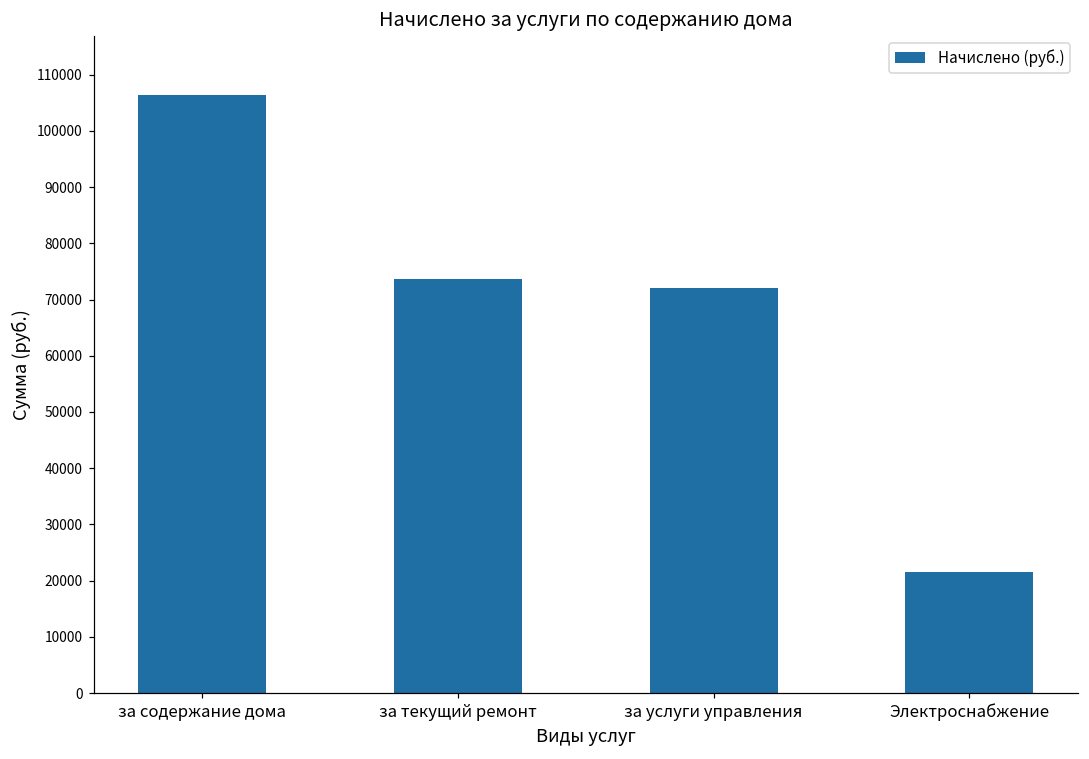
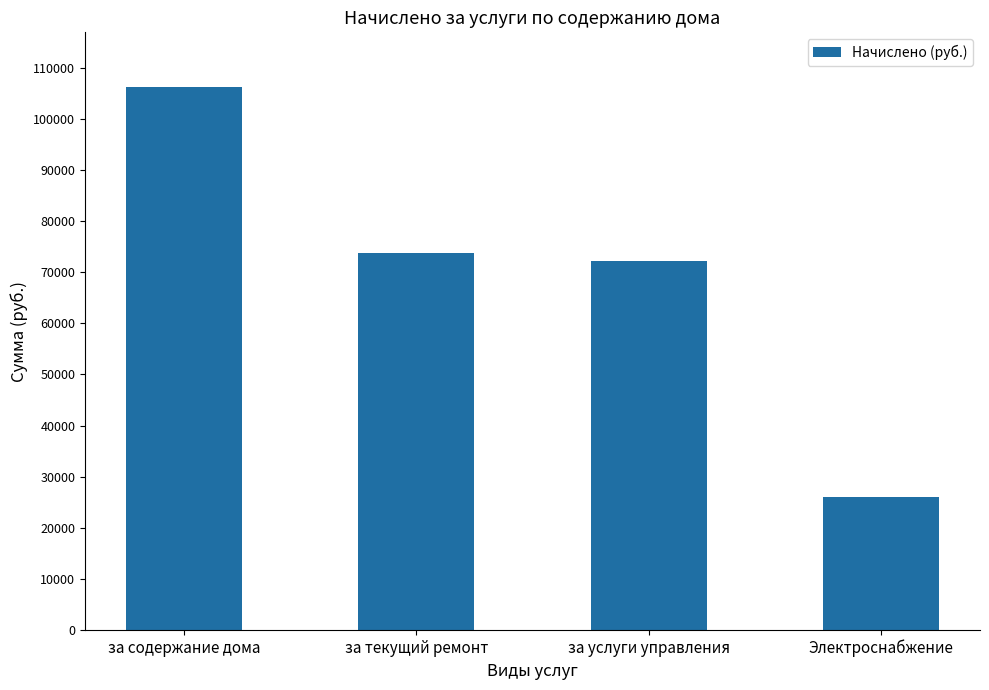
  {
    "за содержание дома": 106000,
    "за текущий ремонт": 74000,
    "за услуги управления": 72000,
-   "Электроснабжение": 22000
+   "Электроснабжение": 26000
  }
